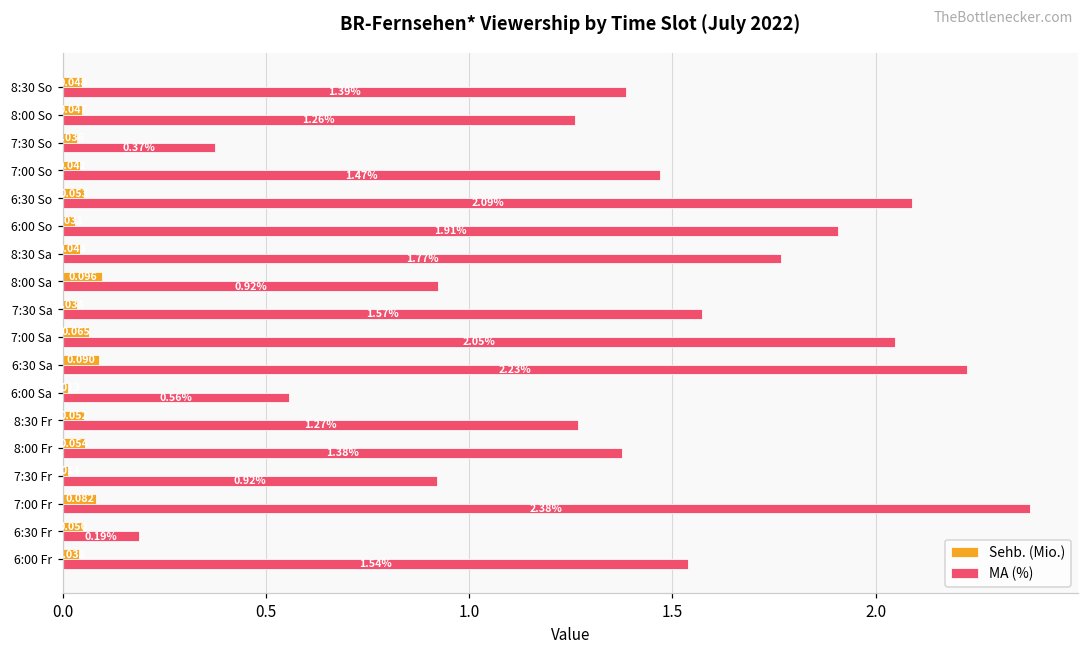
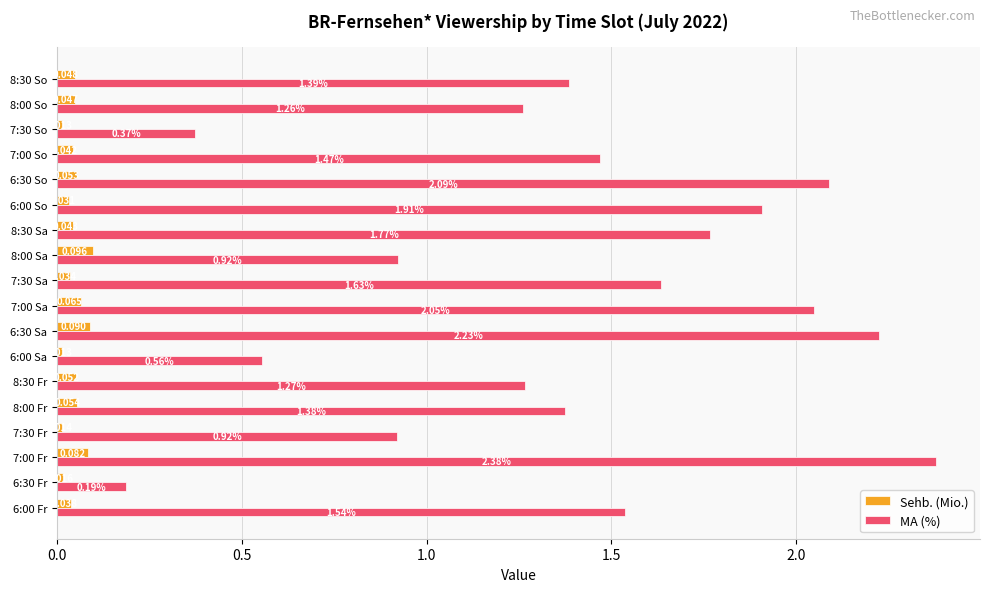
  {
    "Sehb. (Mio.)": {
      "8:30 So": "0.05",
      "8:00 So": "0.05",
-     "7:30 So": "0.04",
+     "7:30 So": "0.01",
      "7:00 So": "0.04",
      "6:00 So": "0.03",
      "8:30 Sa": "0.04",
      "7:30 Sa": "0.03",
      "6:00 Sa": "0.01",
      "8:30 Fr": "0.05",
      "7:30 Fr": "0.01",
-     "6:30 Fr": "0.05",
+     "6:30 Fr": "0.02",
      "6:00 Fr": "0.04"
    },
    "MA (%)": {
      "8:30 So": "1.39%",
      "8:00 So": "1.26%",
      "7:30 So": "0.37%",
      "7:00 So": "1.47%",
      "6:30 So": "2.09%",
      "6:00 So": "1.91%",
      "8:30 Sa": "1.77%",
      "8:00 Sa": "0.92%",
-     "7:30 Sa": "1.57%",
+     "7:30 Sa": "1.63%",
      "7:00 Sa": "2.05%",
      "6:30 Sa": "2.23%",
      "6:00 Sa": "0.56%",
      "8:30 Fr": "1.27%",
      "8:00 Fr": "1.38%",
      "7:30 Fr": "0.92%",
      "7:00 Fr": "2.38%",
      "6:30 Fr": "0.19%",
      "6:00 Fr": "1.54%"
    }
  }
